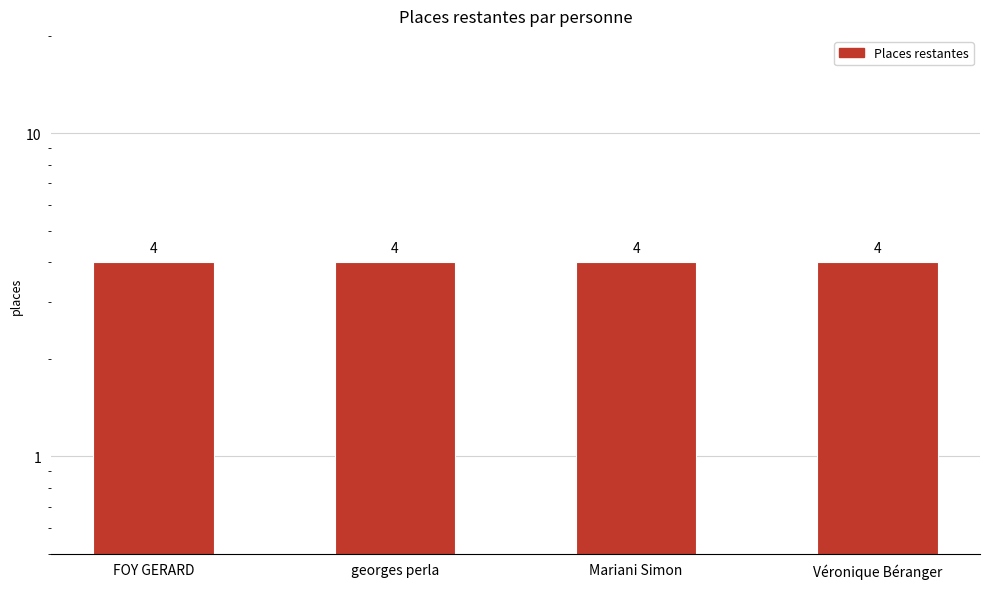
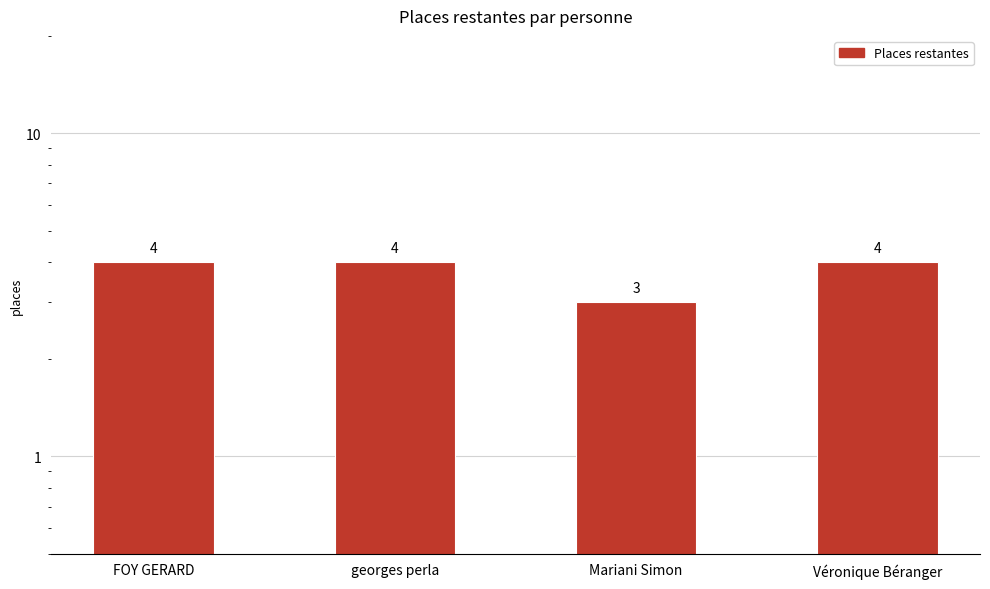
  {
    "FOY GERARD": 4,
    "georges perla": 4,
-   "Mariani Simon": 4,
+   "Mariani Simon": 3,
    "Véronique Béranger": 4
  }
